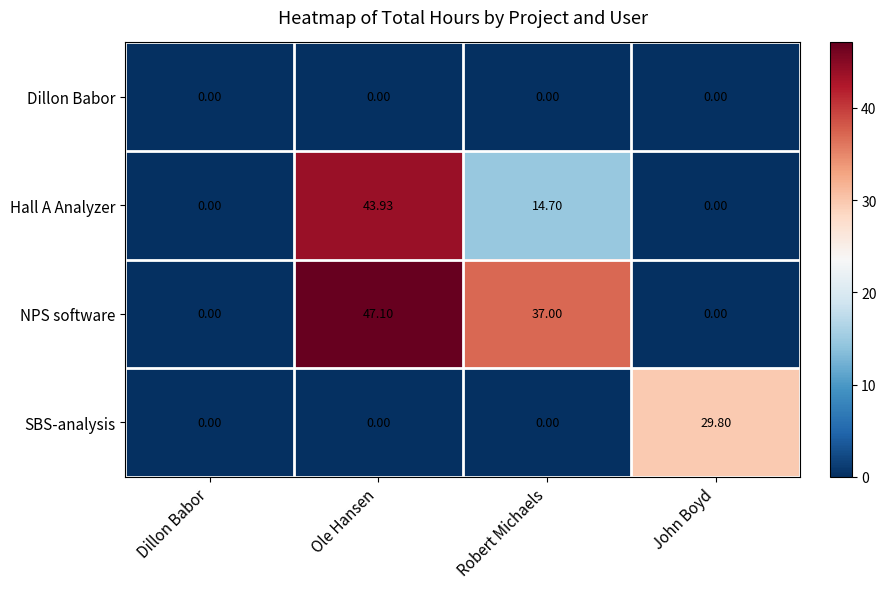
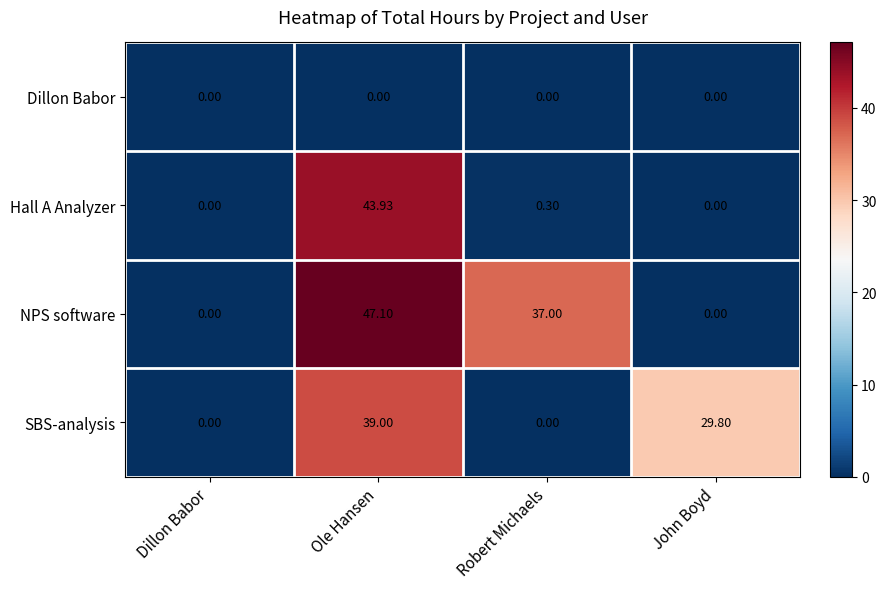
  {
    "Dillon Babor": {
      "Dillon Babor": 0.00,
      "Ole Hansen": 0.00,
      "Robert Michaels": 0.00,
      "John Boyd": 0.00
    },
    "Hall A Analyzer": {
      "Dillon Babor": 0.00,
      "Ole Hansen": 43.93,
-     "Robert Michaels": 14.70,
+     "Robert Michaels": 0.30,
      "John Boyd": 0.00
    },
    "NPS software": {
      "Dillon Babor": 0.00,
      "Ole Hansen": 47.10,
      "Robert Michaels": 37.00,
      "John Boyd": 0.00
    },
    "SBS-analysis": {
      "Dillon Babor": 0.00,
-     "Ole Hansen": 0.00,
+     "Ole Hansen": 39.00,
      "Robert Michaels": 0.00,
      "John Boyd": 29.80
    }
  }
